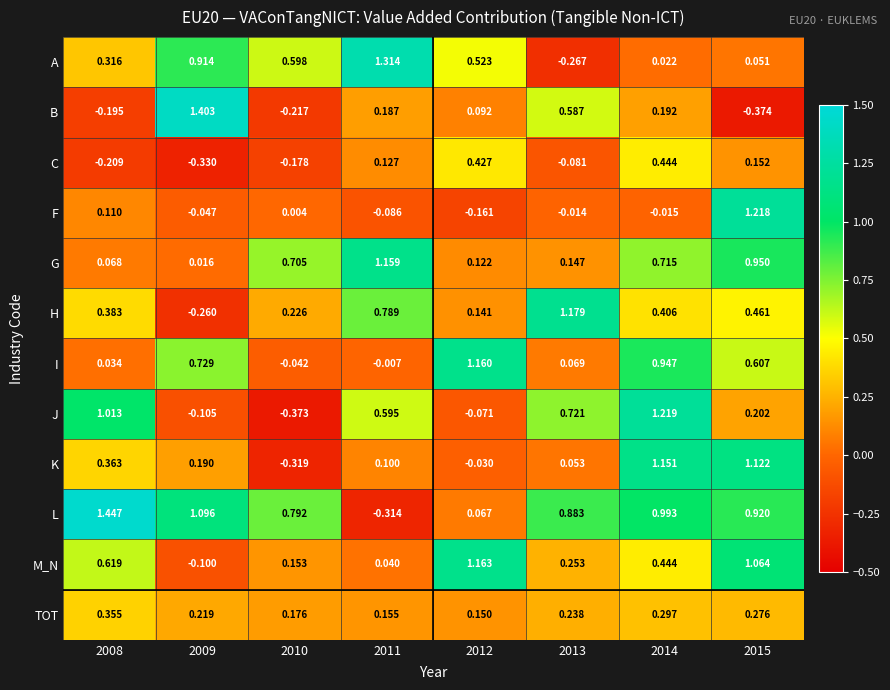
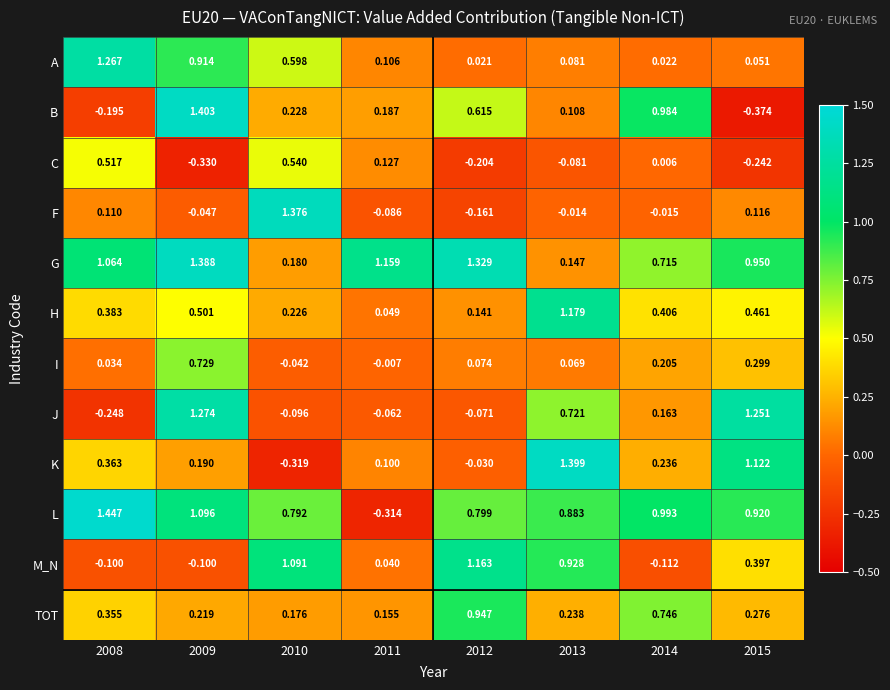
  {
    "A": {
-     "2008": 0.316,
+     "2008": 1.267,
      "2009": 0.914,
      "2010": 0.598,
-     "2011": 1.314,
-     "2012": 0.523,
-     "2013": -0.267,
+     "2011": 0.106,
+     "2012": 0.021,
+     "2013": 0.081,
      "2014": 0.022,
      "2015": 0.051
    },
    "B": {
      "2008": -0.195,
      "2009": 1.403,
-     "2010": -0.217,
+     "2010": 0.228,
      "2011": 0.187,
-     "2012": 0.092,
-     "2013": 0.587,
-     "2014": 0.192,
+     "2012": 0.615,
+     "2013": 0.108,
+     "2014": 0.984,
      "2015": -0.374
    },
    "C": {
-     "2008": -0.209,
+     "2008": 0.517,
      "2009": -0.330,
-     "2010": -0.178,
+     "2010": 0.540,
      "2011": 0.127,
-     "2012": 0.427,
+     "2012": -0.204,
      "2013": -0.081,
-     "2014": 0.444,
-     "2015": 0.152
+     "2014": 0.006,
+     "2015": -0.242
    },
    "F": {
      "2008": 0.110,
      "2009": -0.047,
-     "2010": 0.004,
+     "2010": 1.376,
      "2011": -0.086,
      "2012": -0.161,
      "2013": -0.014,
      "2014": -0.015,
-     "2015": 1.218
+     "2015": 0.116
    },
    "G": {
-     "2008": 0.068,
-     "2009": 0.016,
-     "2010": 0.705,
+     "2008": 1.064,
+     "2009": 1.388,
+     "2010": 0.180,
      "2011": 1.159,
-     "2012": 0.122,
+     "2012": 1.329,
      "2013": 0.147,
      "2014": 0.715,
      "2015": 0.950
    },
    "H": {
      "2008": 0.383,
-     "2009": -0.260,
+     "2009": 0.501,
      "2010": 0.226,
-     "2011": 0.789,
+     "2011": 0.049,
      "2012": 0.141,
      "2013": 1.179,
      "2014": 0.406,
      "2015": 0.461
    },
    "I": {
      "2008": 0.034,
      "2009": 0.729,
      "2010": -0.042,
      "2011": -0.007,
-     "2012": 1.160,
+     "2012": 0.074,
      "2013": 0.069,
-     "2014": 0.947,
-     "2015": 0.607
+     "2014": 0.205,
+     "2015": 0.299
    },
    "J": {
-     "2008": 1.013,
-     "2009": -0.105,
-     "2010": -0.373,
-     "2011": 0.595,
+     "2008": -0.248,
+     "2009": 1.274,
+     "2010": -0.096,
+     "2011": -0.062,
      "2012": -0.071,
      "2013": 0.721,
-     "2014": 1.219,
-     "2015": 0.202
+     "2014": 0.163,
+     "2015": 1.251
    },
    "K": {
      "2008": 0.363,
      "2009": 0.190,
      "2010": -0.319,
      "2011": 0.100,
      "2012": -0.030,
-     "2013": 0.053,
-     "2014": 1.151,
+     "2013": 1.399,
+     "2014": 0.236,
      "2015": 1.122
    },
    "L": {
      "2008": 1.447,
      "2009": 1.096,
      "2010": 0.792,
      "2011": -0.314,
-     "2012": 0.067,
+     "2012": 0.799,
      "2013": 0.883,
      "2014": 0.993,
      "2015": 0.920
    },
    "M_N": {
-     "2008": 0.619,
+     "2008": -0.100,
      "2009": -0.100,
-     "2010": 0.153,
+     "2010": 1.091,
      "2011": 0.040,
      "2012": 1.163,
-     "2013": 0.253,
-     "2014": 0.444,
-     "2015": 1.064
+     "2013": 0.928,
+     "2014": -0.112,
+     "2015": 0.397
    },
    "TOT": {
      "2008": 0.355,
      "2009": 0.219,
      "2010": 0.176,
      "2011": 0.155,
-     "2012": 0.150,
+     "2012": 0.947,
      "2013": 0.238,
-     "2014": 0.297,
+     "2014": 0.746,
      "2015": 0.276
    }
  }
